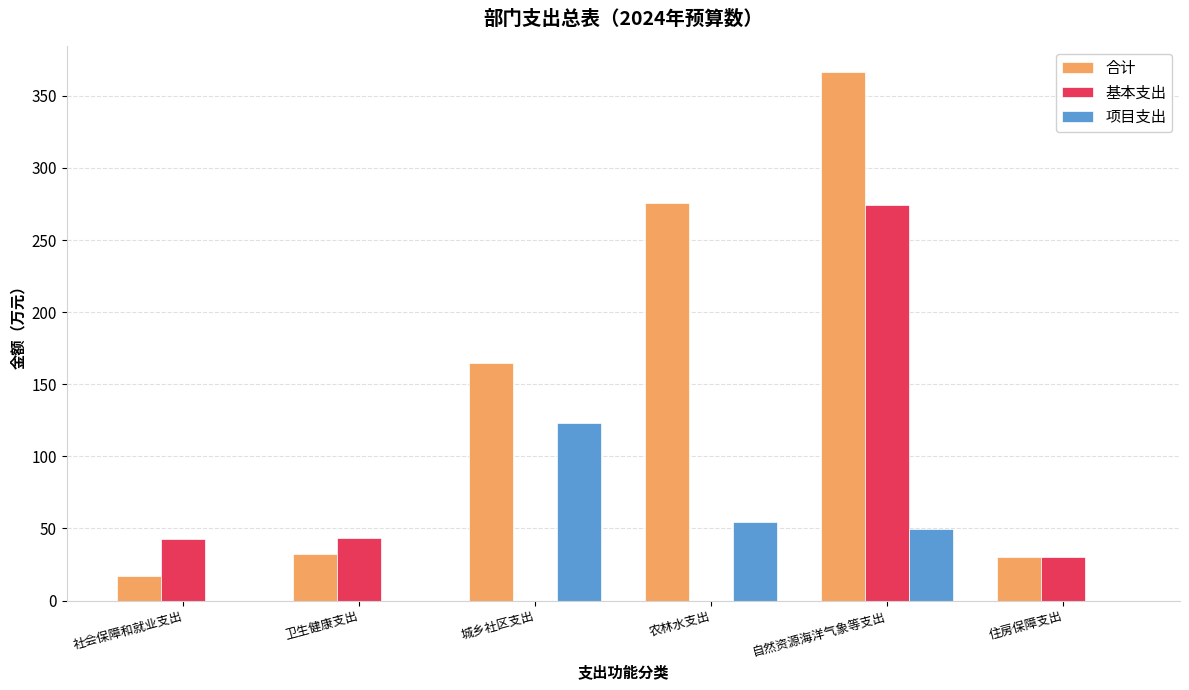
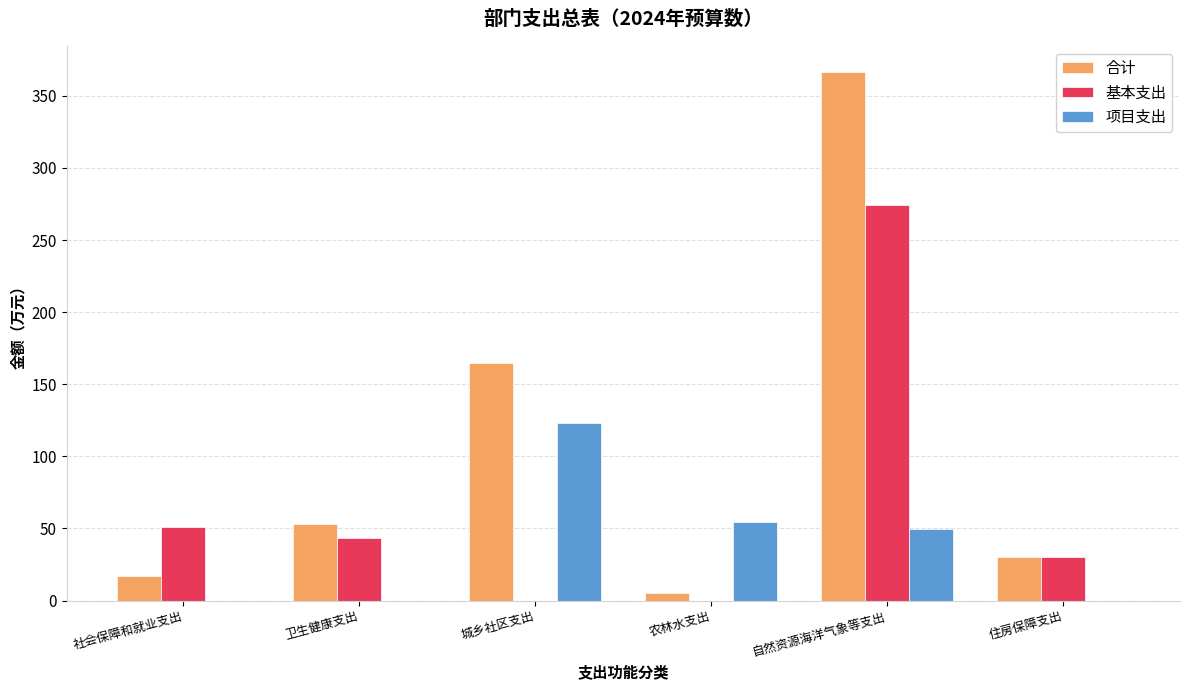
  {
    "合计": {
      "社会保障和就业支出": 17,
-     "卫生健康支出": 32,
+     "卫生健康支出": 53,
      "城乡社区支出": 165,
-     "农林水支出": 275,
+     "农林水支出": 5,
      "自然资源海洋气象等支出": 366,
      "住房保障支出": 31
    },
    "基本支出": {
-     "社会保障和就业支出": 43,
+     "社会保障和就业支出": 51,
      "卫生健康支出": 44,
      "城乡社区支出": 0,
      "农林水支出": 0,
      "自然资源海洋气象等支出": 274,
      "住房保障支出": 31
    },
    "项目支出": {
      "社会保障和就业支出": 0,
      "卫生健康支出": 0,
      "城乡社区支出": 123,
      "农林水支出": 54,
      "自然资源海洋气象等支出": 49,
      "住房保障支出": 0
    }
  }
